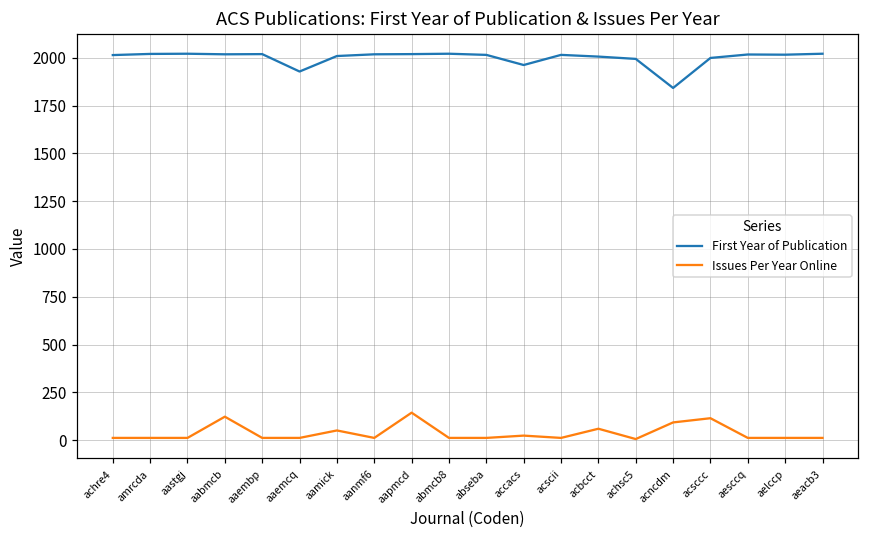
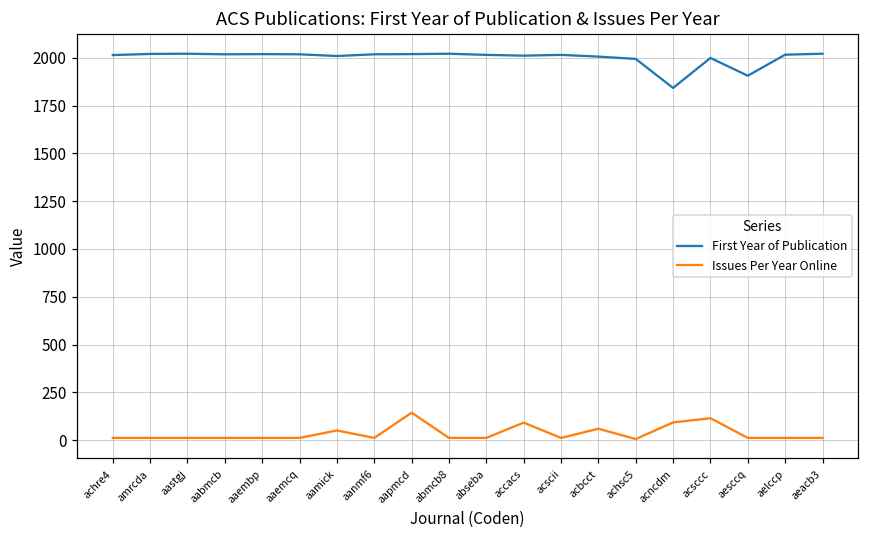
  {
    "First Year of Publication": {
      "achre4": 2010,
      "amrcda": 2020,
      "aastgj": 2020,
      "aabmcb": 2020,
      "aaembp": 2020,
-     "aaemcq": 1930,
+     "aaemcq": 2020,
      "aamick": 2010,
      "aanmf6": 2020,
      "aapmcd": 2020,
      "abmcb8": 2020,
      "abseba": 2020,
-     "accacs": 1960,
+     "accacs": 2010,
      "acscii": 2020,
      "acbcct": 2010,
      "achsc5": 1990,
      "acncdm": 1840,
      "acsccc": 2000,
-     "aesccq": 2020,
+     "aesccq": 1910,
      "aelccp": 2020,
      "aeacb3": 2020
    },
    "Issues Per Year Online": {
      "achre4": 10,
      "amrcda": 10,
      "aastgj": 10,
-     "aabmcb": 120,
+     "aabmcb": 10,
      "aaembp": 10,
      "aaemcq": 10,
      "aamick": 50,
      "aanmf6": 10,
      "aapmcd": 140,
      "abmcb8": 10,
      "abseba": 10,
-     "accacs": 20,
+     "accacs": 90,
      "acscii": 10,
      "acbcct": 60,
      "achsc5": 10,
      "acncdm": 90,
      "acsccc": 120,
      "aesccq": 10,
      "aelccp": 10,
      "aeacb3": 10
    }
  }
